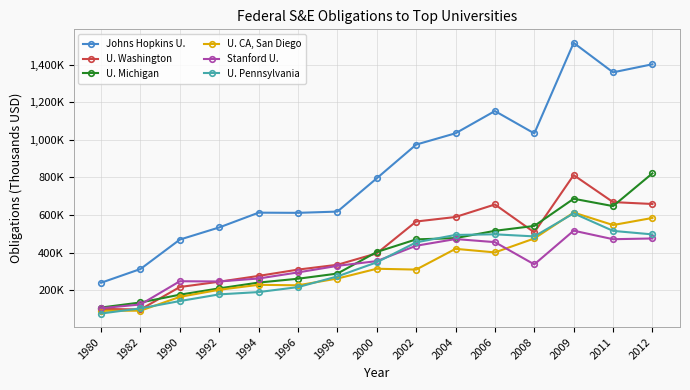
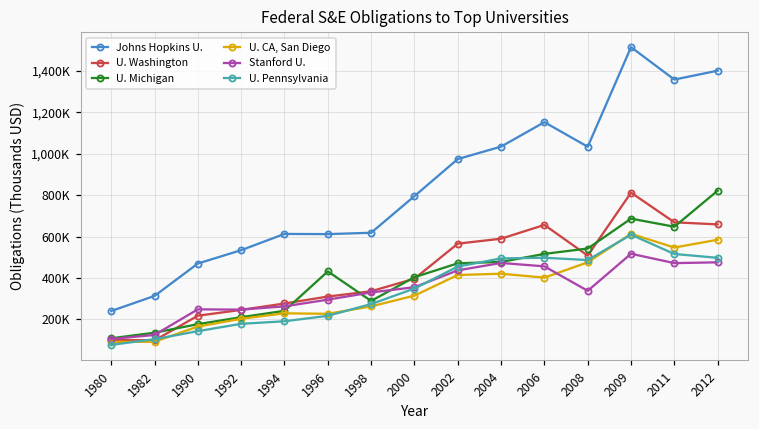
  {
    "U. Washington": {
      "1990": "220,000",
      "1994": "280,000",
      "1996": "310,000",
      "2002": "570,000",
      "2004": "590,000",
      "2006": "660,000",
      "2008": "510,000",
      "2009": "810,000",
      "2011": "670,000",
      "2012": "660,000"
    },
    "U. Michigan": {
-     "1996": "260,000",
+     "1996": "430,000",
      "1998": "290,000",
      "2002": "470,000",
      "2006": "520,000",
      "2008": "540,000",
      "2009": "690,000",
      "2011": "650,000",
      "2012": "820,000"
    },
    "U. CA, San Diego": {
      "2000": "310,000",
-     "2002": "310,000",
+     "2002": "410,000",
      "2004": "420,000",
      "2006": "400,000",
      "2011": "550,000",
      "2012": "580,000"
    },
    "Stanford U.": {
      "1990": "250,000",
      "1994": "260,000",
      "1996": "290,000",
      "2002": "440,000",
      "2006": "460,000",
      "2008": "340,000",
      "2009": "520,000",
      "2011": "470,000",
      "2012": "480,000"
    }
  }
